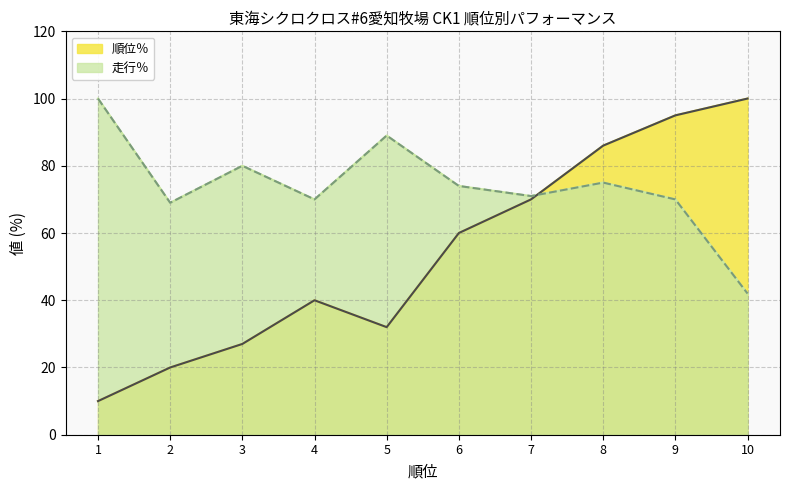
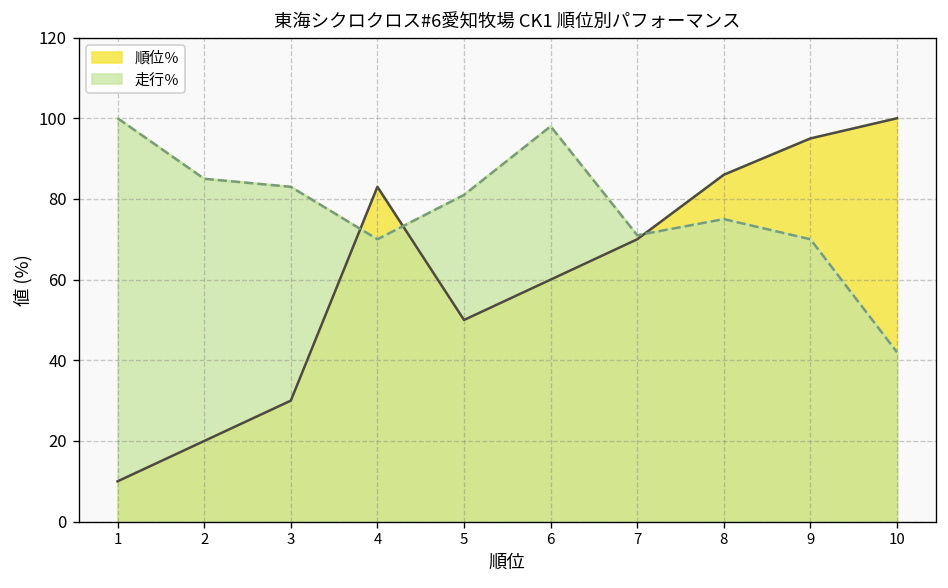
  {
    "順位％": {
      "1": 10,
      "2": 20,
-     "3": 27,
-     "4": 40,
-     "5": 32,
+     "3": 30,
+     "4": 83,
+     "5": 50,
      "6": 60,
      "7": 70,
      "8": 86,
      "9": 95,
      "10": 100
    },
    "走行％": {
      "1": 100,
-     "2": 69,
-     "3": 80,
+     "2": 85,
+     "3": 83,
      "4": 70,
-     "5": 89,
-     "6": 74,
+     "5": 81,
+     "6": 98,
      "7": 71,
      "8": 75,
      "9": 70,
      "10": 42
    }
  }
